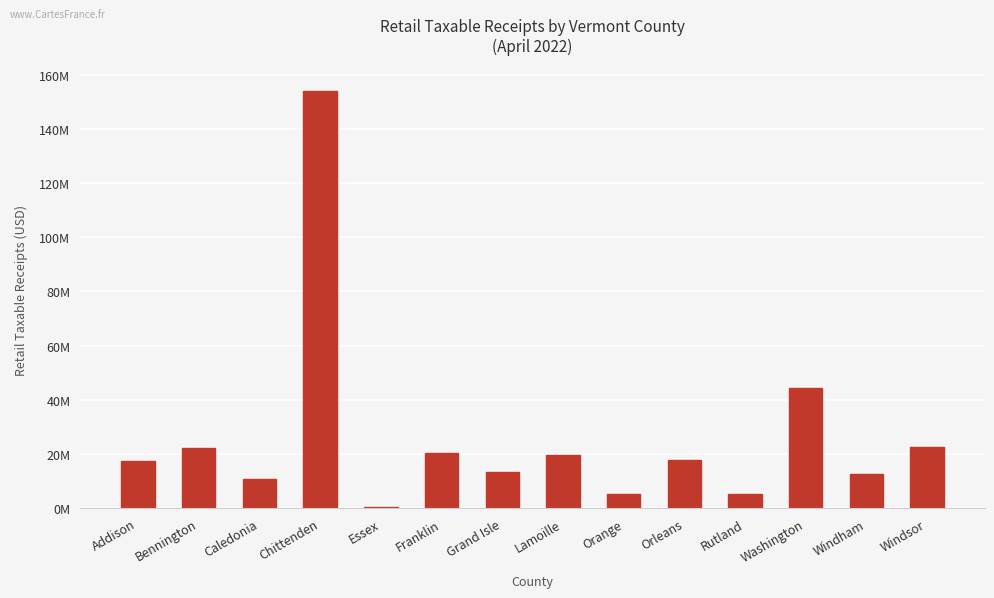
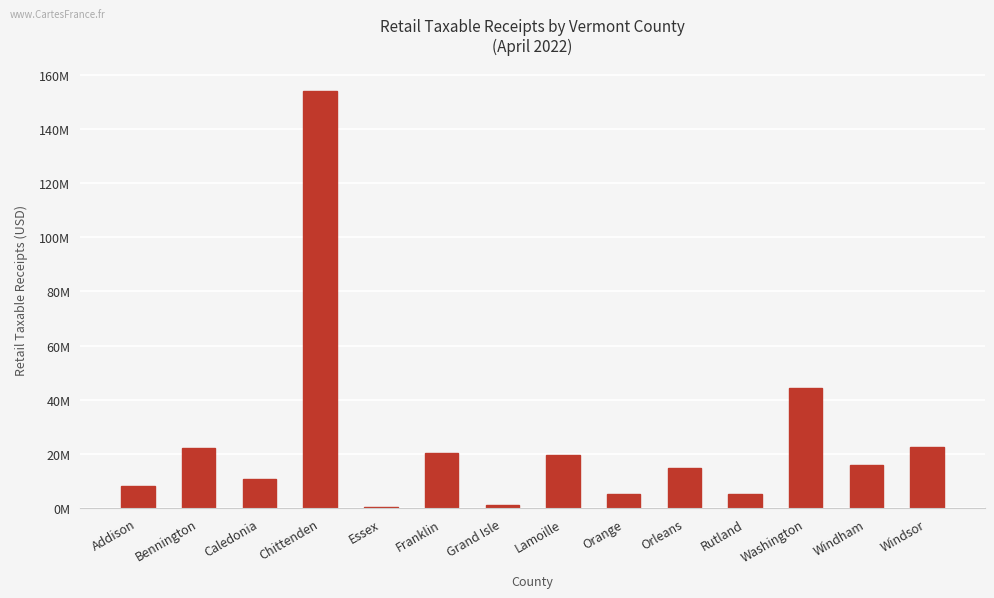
  {
-   "Addison": 17000000,
+   "Addison": 8000000,
    "Bennington": 22000000,
    "Caledonia": 11000000,
    "Chittenden": 154000000,
    "Franklin": 20000000,
-   "Grand Isle": 13000000,
+   "Grand Isle": 1000000,
    "Lamoille": 20000000,
    "Orange": 5000000,
-   "Orleans": 18000000,
+   "Orleans": 15000000,
    "Rutland": 5000000,
    "Washington": 44000000,
-   "Windham": 12000000,
+   "Windham": 16000000,
    "Windsor": 23000000
  }
